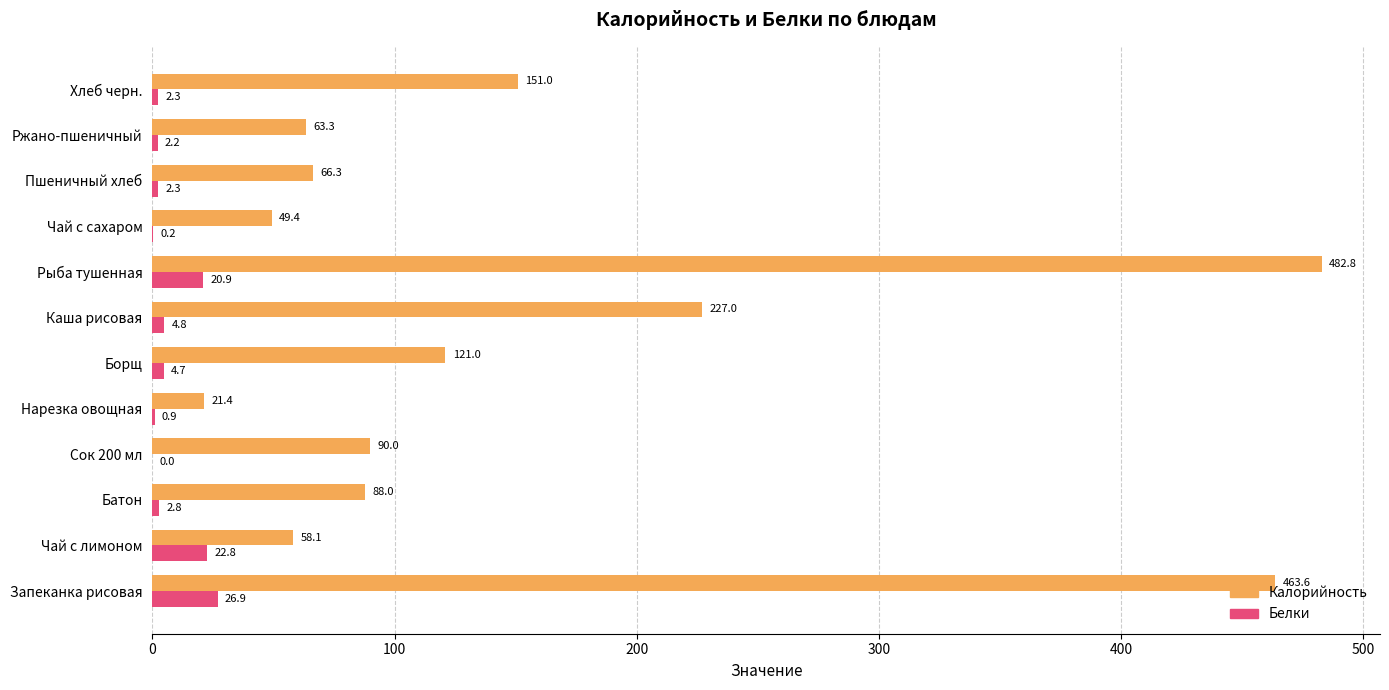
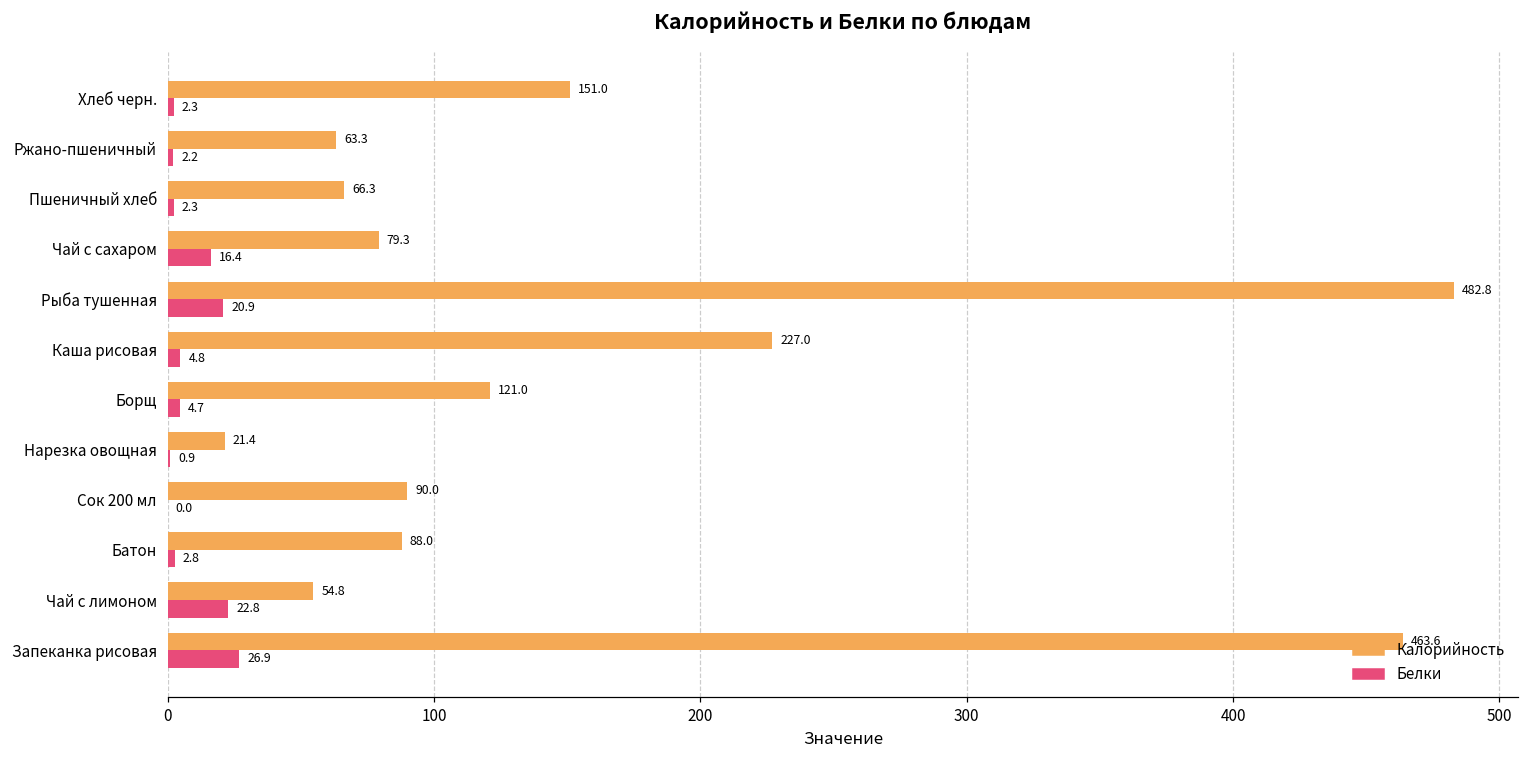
  {
    "Калорийность": {
      "Хлеб черн.": 151.0,
      "Ржано-пшеничный": 63.3,
      "Пшеничный хлеб": 66.3,
-     "Чай с сахаром": 49.4,
+     "Чай с сахаром": 79.3,
      "Рыба тушенная": 482.8,
      "Каша рисовая": 227.0,
      "Борщ": 121.0,
      "Нарезка овощная": 21.4,
      "Сок 200 мл": 90.0,
      "Батон": 88.0,
-     "Чай с лимоном": 58.1,
+     "Чай с лимоном": 54.8,
      "Запеканка рисовая": 463.6
    },
    "Белки": {
      "Хлеб черн.": 2.3,
      "Ржано-пшеничный": 2.2,
      "Пшеничный хлеб": 2.3,
-     "Чай с сахаром": 0.2,
+     "Чай с сахаром": 16.4,
      "Рыба тушенная": 20.9,
      "Каша рисовая": 4.8,
      "Борщ": 4.7,
      "Нарезка овощная": 0.9,
      "Сок 200 мл": 0.0,
      "Батон": 2.8,
      "Чай с лимоном": 22.8,
      "Запеканка рисовая": 26.9
    }
  }
